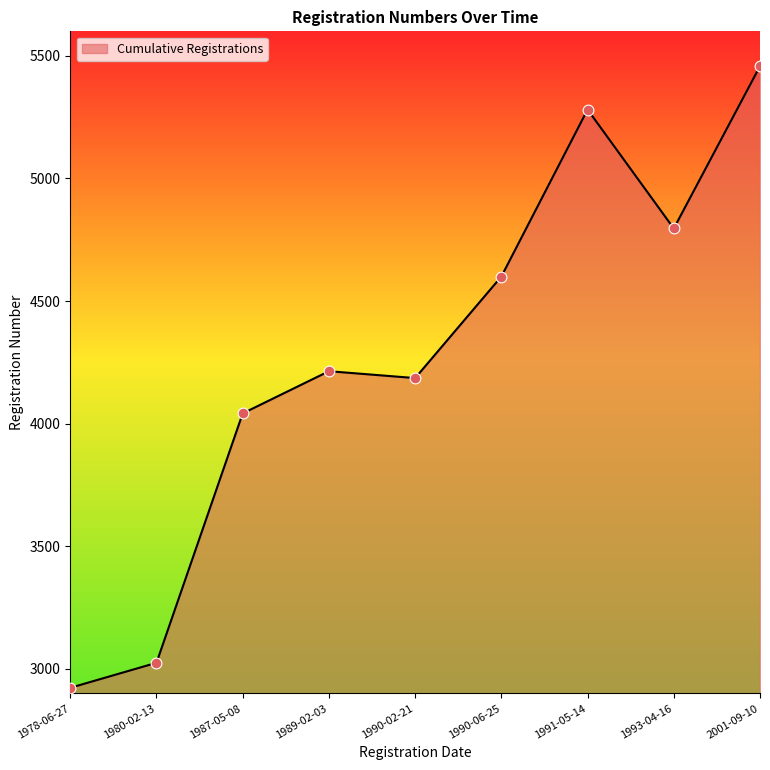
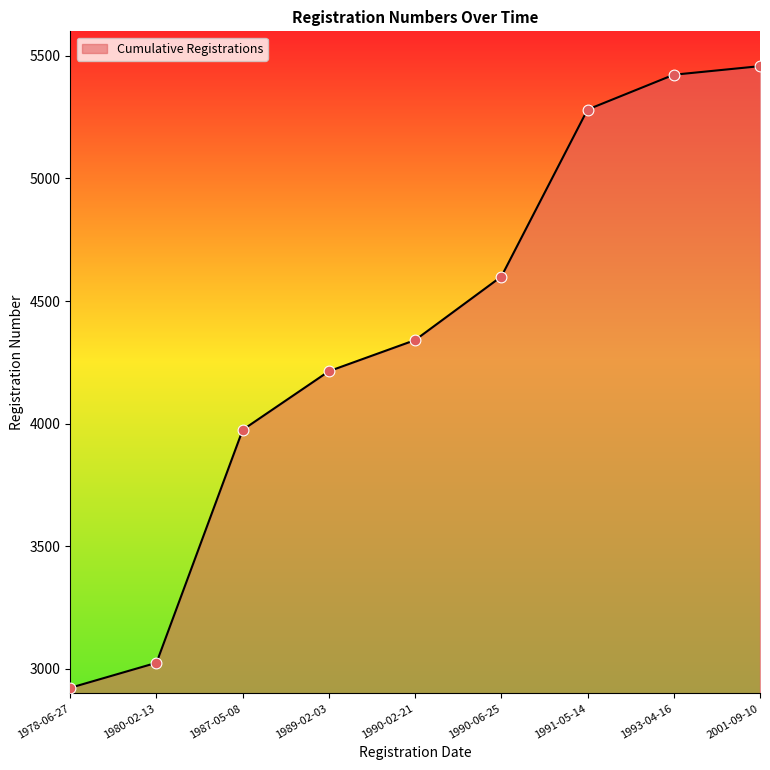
  {
    "1978-06-27": 2920,
    "1980-02-13": 3030,
-   "1987-05-08": 4040,
+   "1987-05-08": 3980,
    "1989-02-03": 4210,
-   "1990-02-21": 4190,
+   "1990-02-21": 4340,
    "1990-06-25": 4600,
    "1991-05-14": 5280,
-   "1993-04-16": 4800,
+   "1993-04-16": 5420,
    "2001-09-10": 5460
  }
